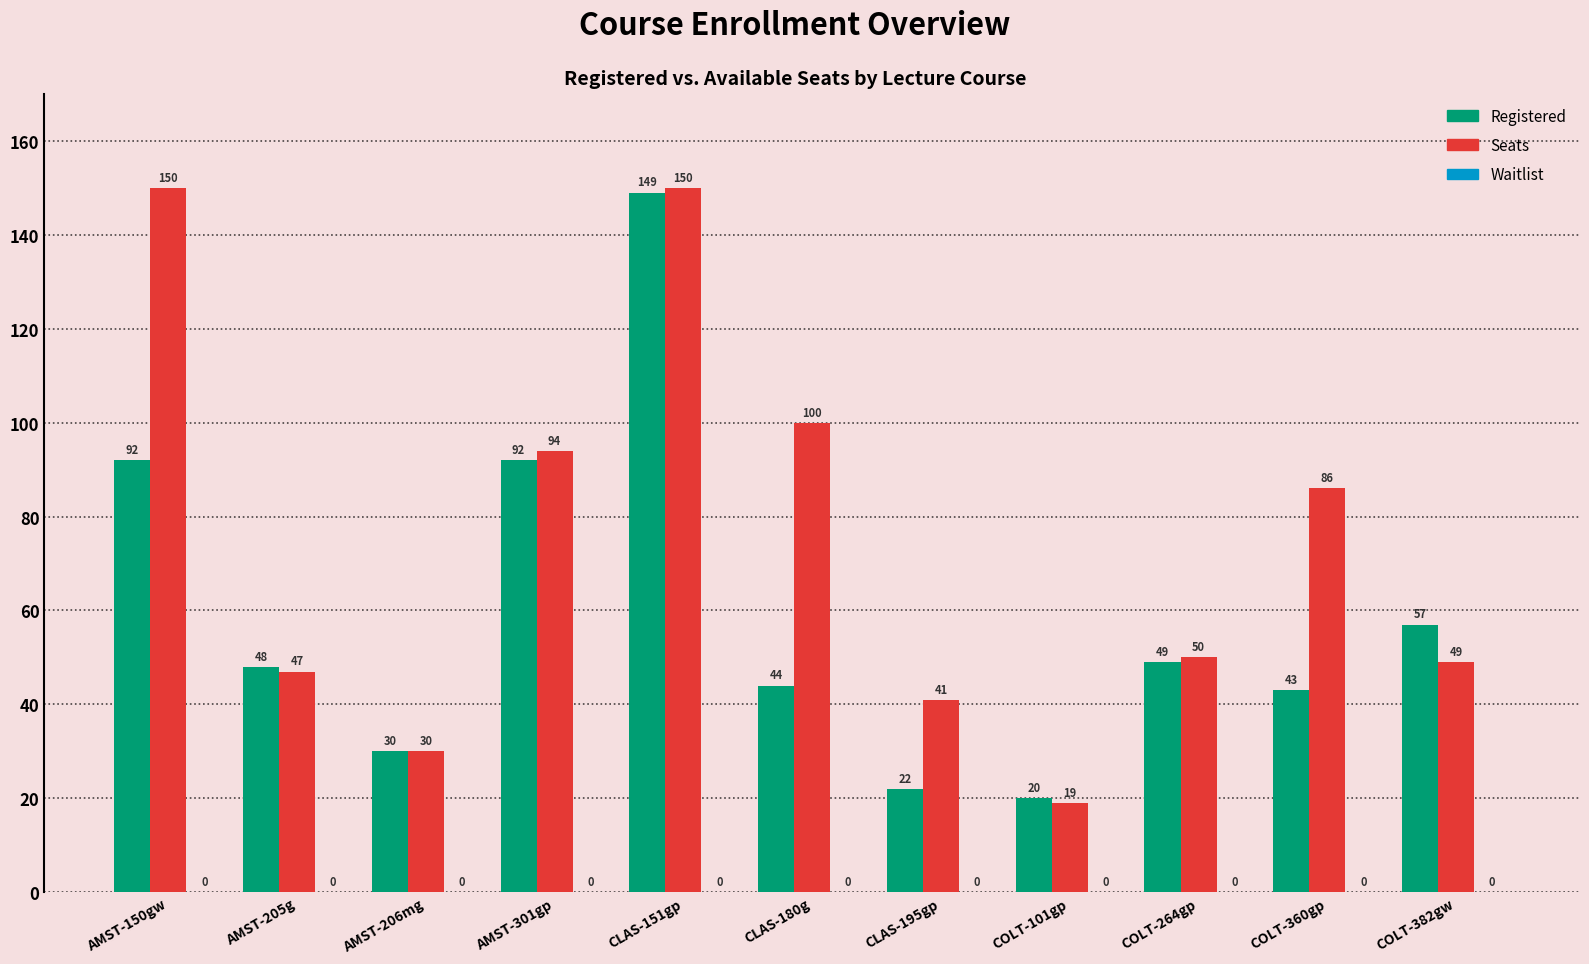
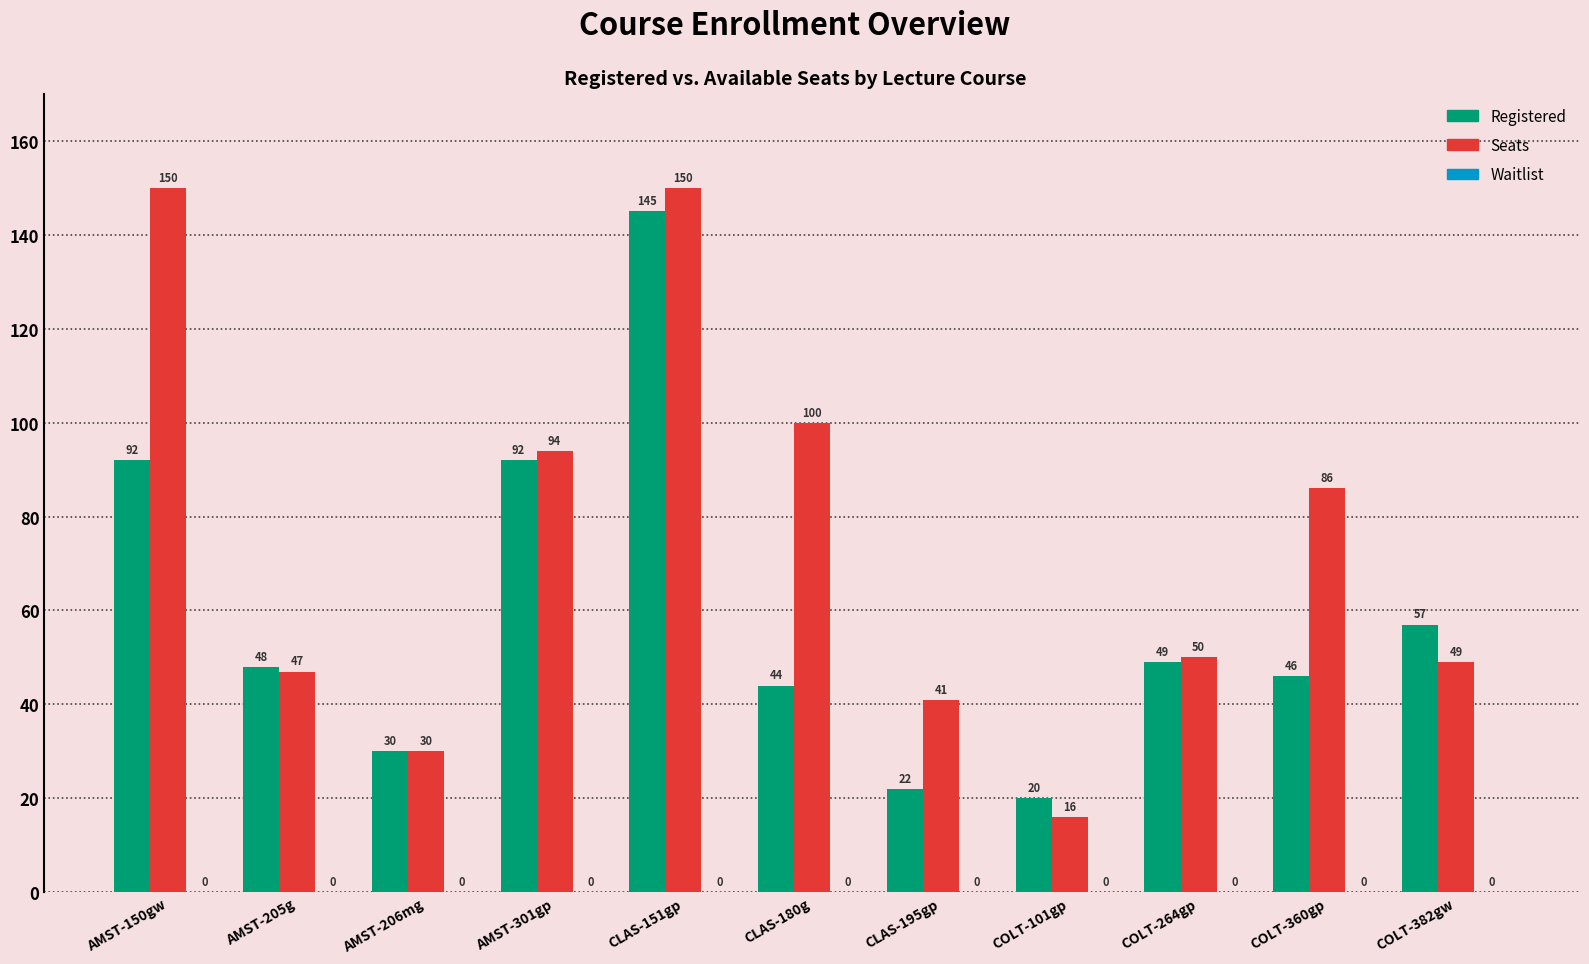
  {
    "Registered": {
      "AMST-150gw": 92,
      "AMST-205g": 48,
      "AMST-206mg": 30,
      "AMST-301gp": 92,
-     "CLAS-151gp": 149,
+     "CLAS-151gp": 145,
      "CLAS-180g": 44,
      "CLAS-195gp": 22,
      "COLT-101gp": 20,
      "COLT-264gp": 49,
-     "COLT-360gp": 43,
+     "COLT-360gp": 46,
      "COLT-382gw": 57
    },
    "Seats": {
      "AMST-150gw": 150,
      "AMST-205g": 47,
      "AMST-206mg": 30,
      "AMST-301gp": 94,
      "CLAS-151gp": 150,
      "CLAS-180g": 100,
      "CLAS-195gp": 41,
-     "COLT-101gp": 19,
+     "COLT-101gp": 16,
      "COLT-264gp": 50,
      "COLT-360gp": 86,
      "COLT-382gw": 49
    },
    "Waitlist": {
      "AMST-150gw": 0,
      "AMST-205g": 0,
      "AMST-206mg": 0,
      "AMST-301gp": 0,
      "CLAS-151gp": 0,
      "CLAS-180g": 0,
      "CLAS-195gp": 0,
      "COLT-101gp": 0,
      "COLT-264gp": 0,
      "COLT-360gp": 0,
      "COLT-382gw": 0
    }
  }
